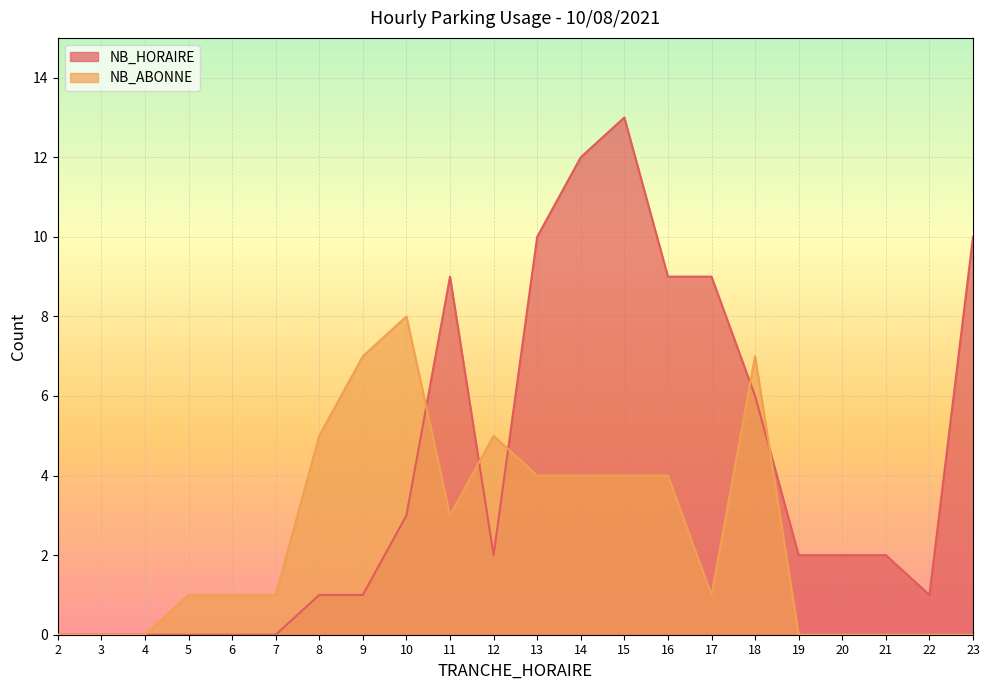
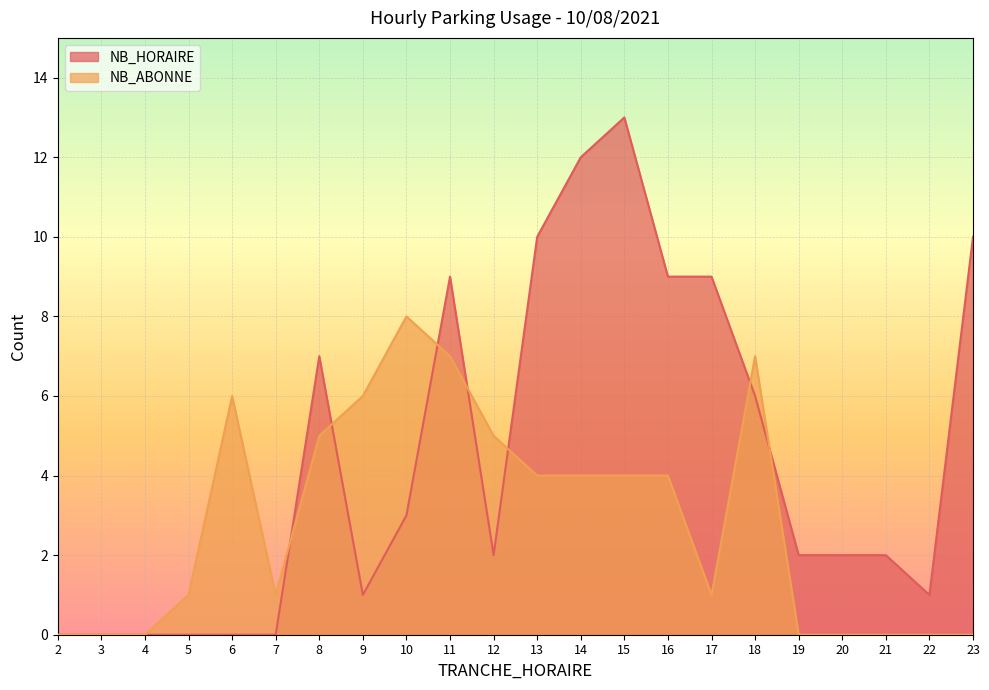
  {
    "NB_HORAIRE": {
      "5": 0,
      "6": 0,
      "7": 0,
-     "8": 1,
+     "8": 7,
      "9": 1,
      "10": 3,
      "11": 9,
      "12": 2,
      "13": 10,
      "14": 12,
      "15": 13,
      "16": 9,
      "17": 9,
      "18": 6,
      "19": 2,
      "20": 2,
      "21": 2,
      "22": 1,
      "23": 10
    },
    "NB_ABONNE": {
      "5": 1,
-     "6": 1,
+     "6": 6,
      "7": 1,
      "8": 5,
-     "9": 7,
+     "9": 6,
      "10": 8,
-     "11": 3,
+     "11": 7,
      "12": 5,
      "13": 4,
      "14": 4,
      "15": 4,
      "16": 4,
      "17": 1,
      "18": 7,
      "19": 0,
      "20": 0,
      "21": 0,
      "22": 0,
      "23": 0
    }
  }
